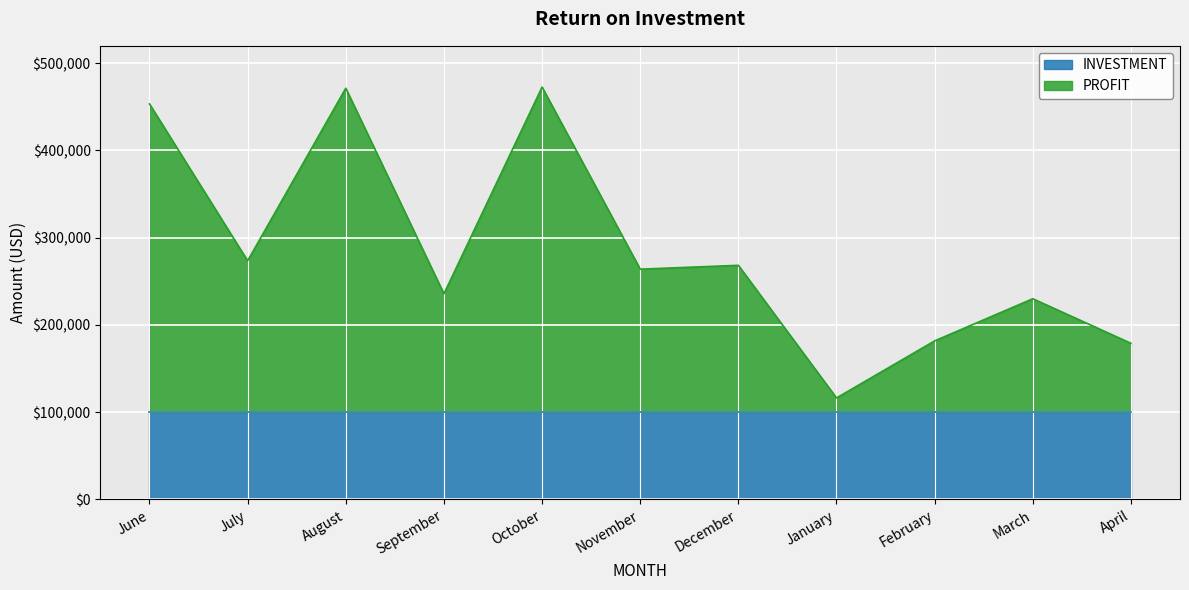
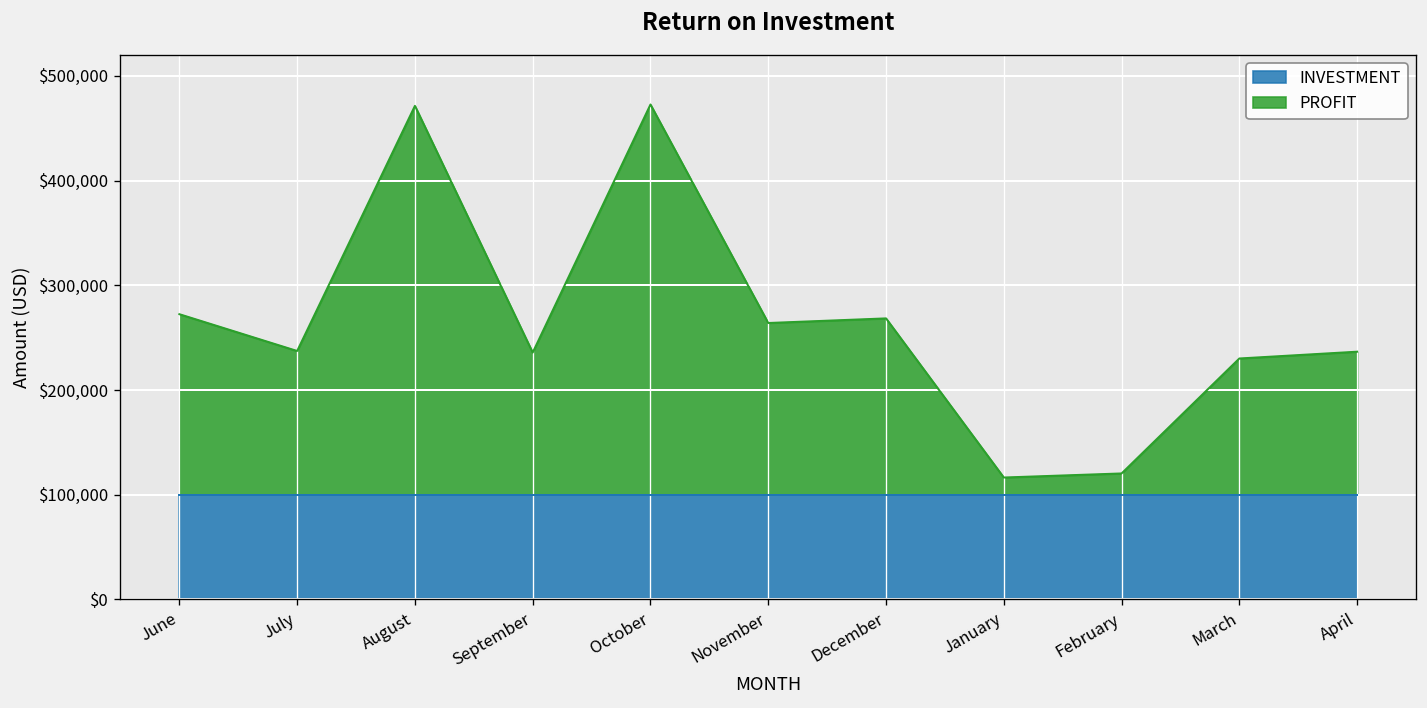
  {
    "INVESTMENT": {
      "June": "$100,000",
      "July": "$100,000",
      "August": "$100,000",
      "September": "$100,000",
      "October": "$100,000",
      "November": "$100,000",
      "December": "$100,000",
      "January": "$100,000",
      "February": "$100,000",
      "March": "$100,000",
      "April": "$100,000"
    },
    "PROFIT": {
-     "June": "$450,000",
-     "July": "$270,000",
+     "June": "$270,000",
+     "July": "$240,000",
      "August": "$470,000",
      "September": "$240,000",
      "October": "$470,000",
      "November": "$260,000",
      "December": "$270,000",
      "January": "$120,000",
-     "February": "$180,000",
+     "February": "$120,000",
      "March": "$230,000",
-     "April": "$180,000"
+     "April": "$240,000"
    }
  }
